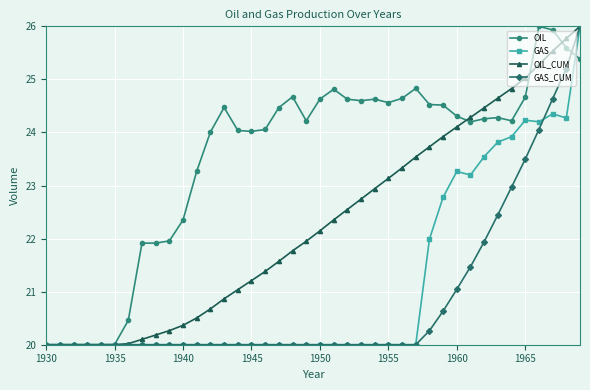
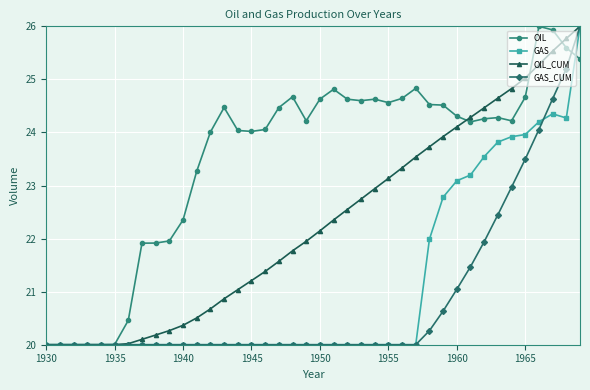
  {
    "GAS": {
-     "1960": 23.3,
-     "1965": 24.2
+     "1960": 23.1,
+     "1965": 24.0
    }
  }
